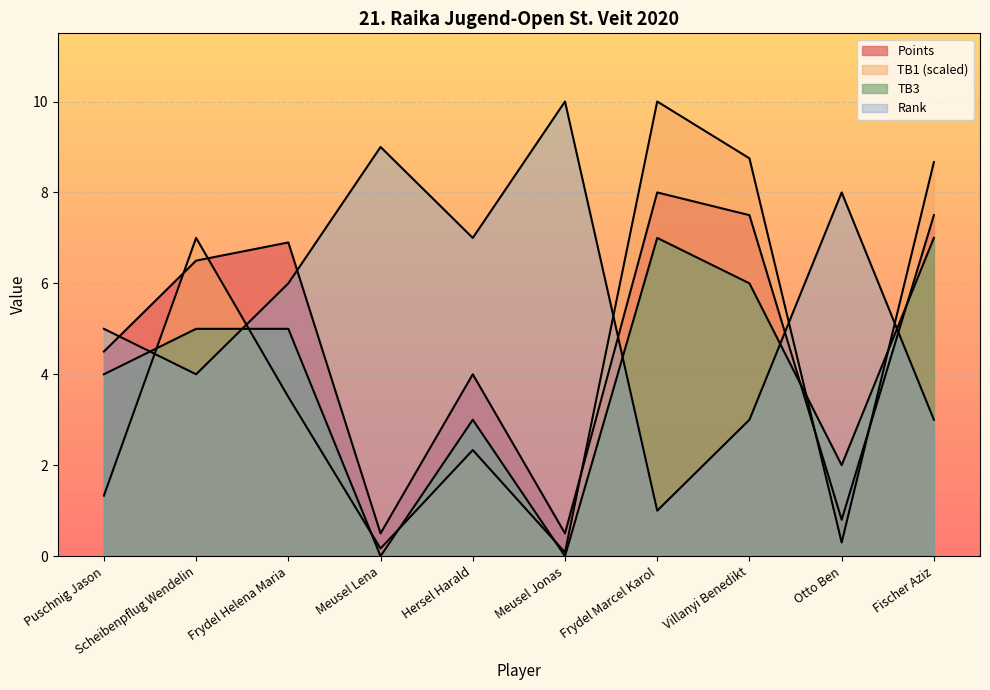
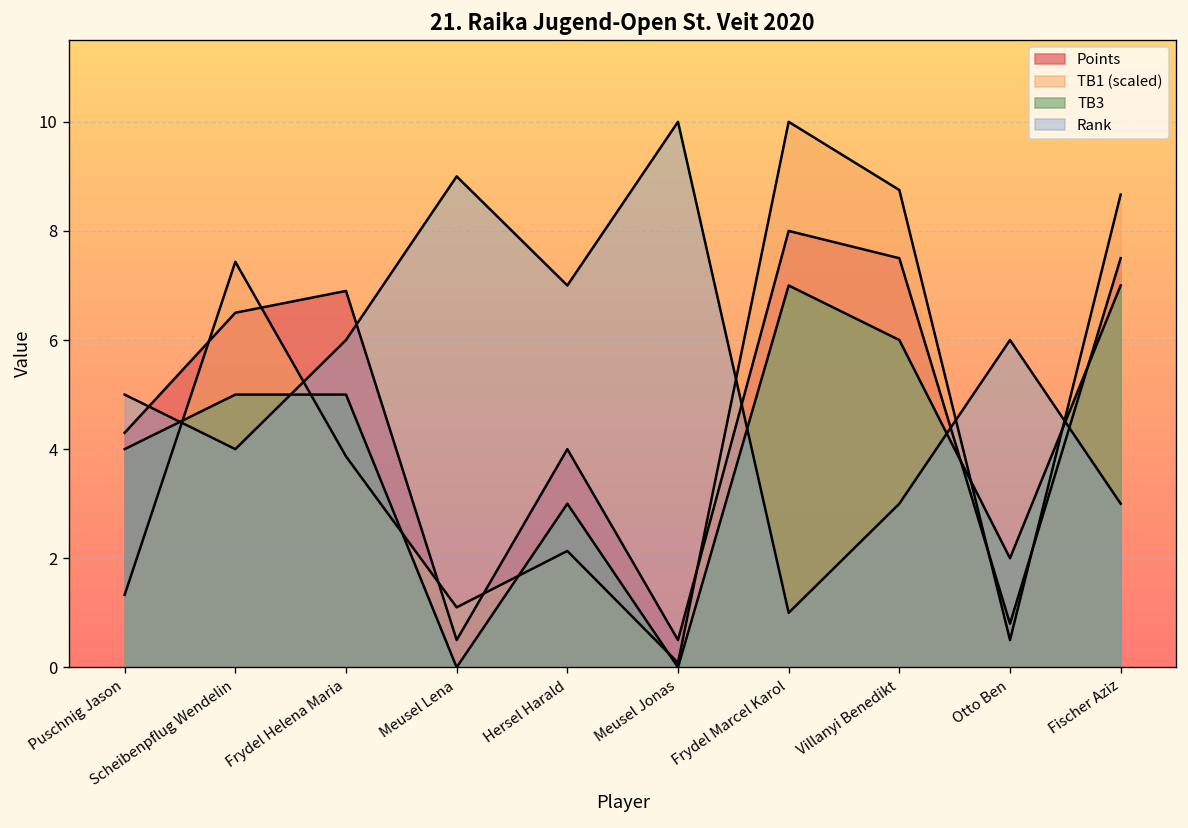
  {
    "Points": {
-     "Puschnig Jason": 4.5,
+     "Puschnig Jason": 4.3,
      "Scheibenpflug Wendelin": 6.5,
      "Frydel Helena Maria": 6.9,
      "Meusel Lena": 0.5,
      "Hersel Harald": 4.0,
      "Meusel Jonas": 0.5,
      "Frydel Marcel Karol": 8.0,
      "Villanyi Benedikt": 7.5,
      "Otto Ben": 0.8,
      "Fischer Aziz": 7.5
    },
    "TB1 (scaled)": {
      "Puschnig Jason": 1.3,
-     "Scheibenpflug Wendelin": 7.0,
-     "Frydel Helena Maria": 3.5,
-     "Meusel Lena": 0.2,
-     "Hersel Harald": 2.3,
+     "Scheibenpflug Wendelin": 7.4,
+     "Frydel Helena Maria": 3.9,
+     "Meusel Lena": 1.1,
+     "Hersel Harald": 2.1,
      "Meusel Jonas": 0.1,
      "Frydel Marcel Karol": 10.0,
      "Villanyi Benedikt": 8.8,
-     "Otto Ben": 0.3,
+     "Otto Ben": 0.5,
      "Fischer Aziz": 8.7
    },
    "TB3": {
      "Puschnig Jason": 4.0,
      "Scheibenpflug Wendelin": 5.0,
      "Frydel Helena Maria": 5.0,
      "Meusel Lena": 0.0,
      "Hersel Harald": 3.0,
      "Meusel Jonas": 0.0,
      "Frydel Marcel Karol": 7.0,
      "Villanyi Benedikt": 6.0,
      "Otto Ben": 2.0,
      "Fischer Aziz": 7.0
    },
    "Rank": {
      "Puschnig Jason": 5,
      "Scheibenpflug Wendelin": 4,
      "Frydel Helena Maria": 6,
      "Meusel Lena": 9,
      "Hersel Harald": 7,
      "Meusel Jonas": 10,
      "Frydel Marcel Karol": 1,
      "Villanyi Benedikt": 3,
-     "Otto Ben": 8,
+     "Otto Ben": 6,
      "Fischer Aziz": 3
    }
  }
